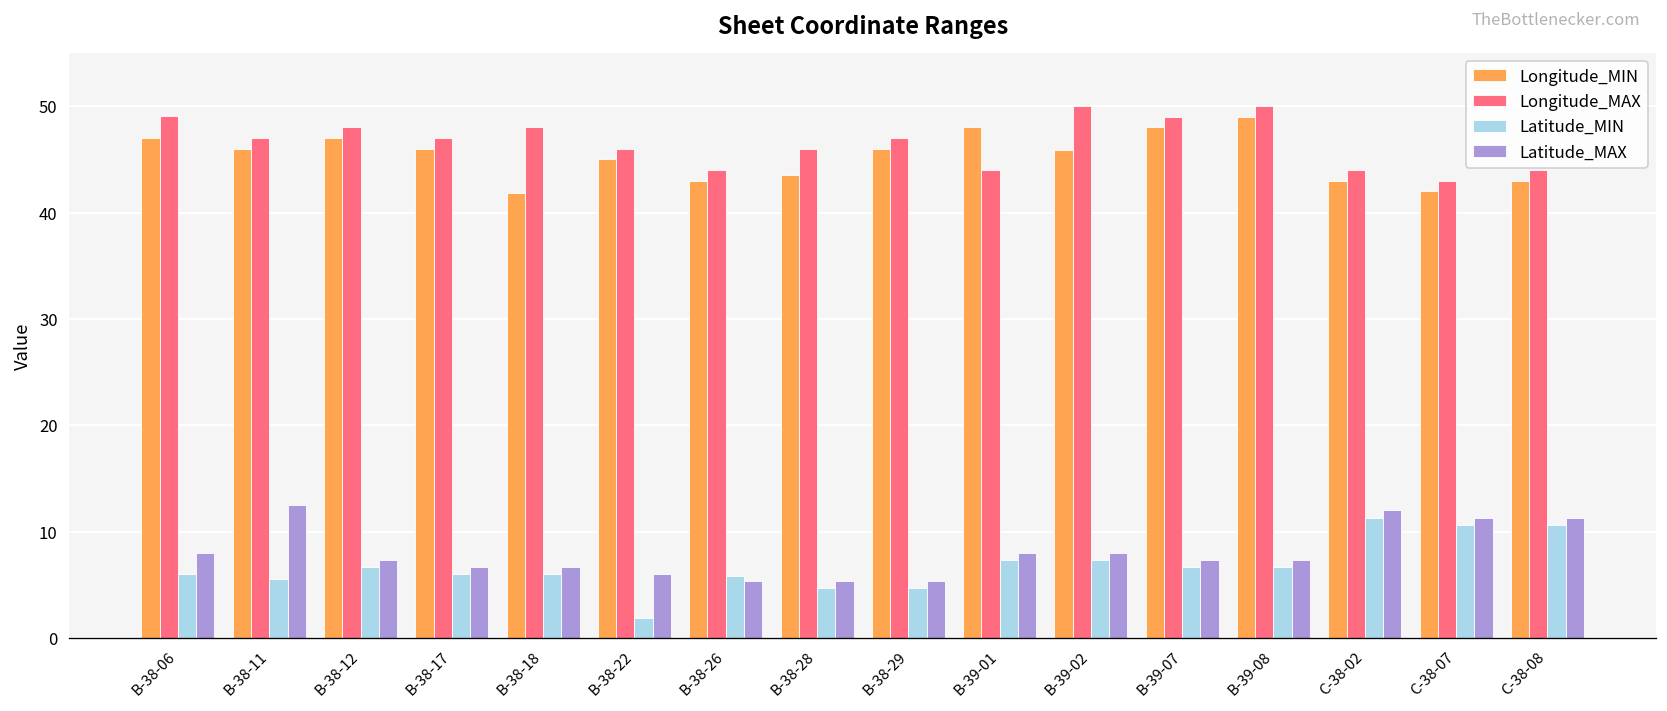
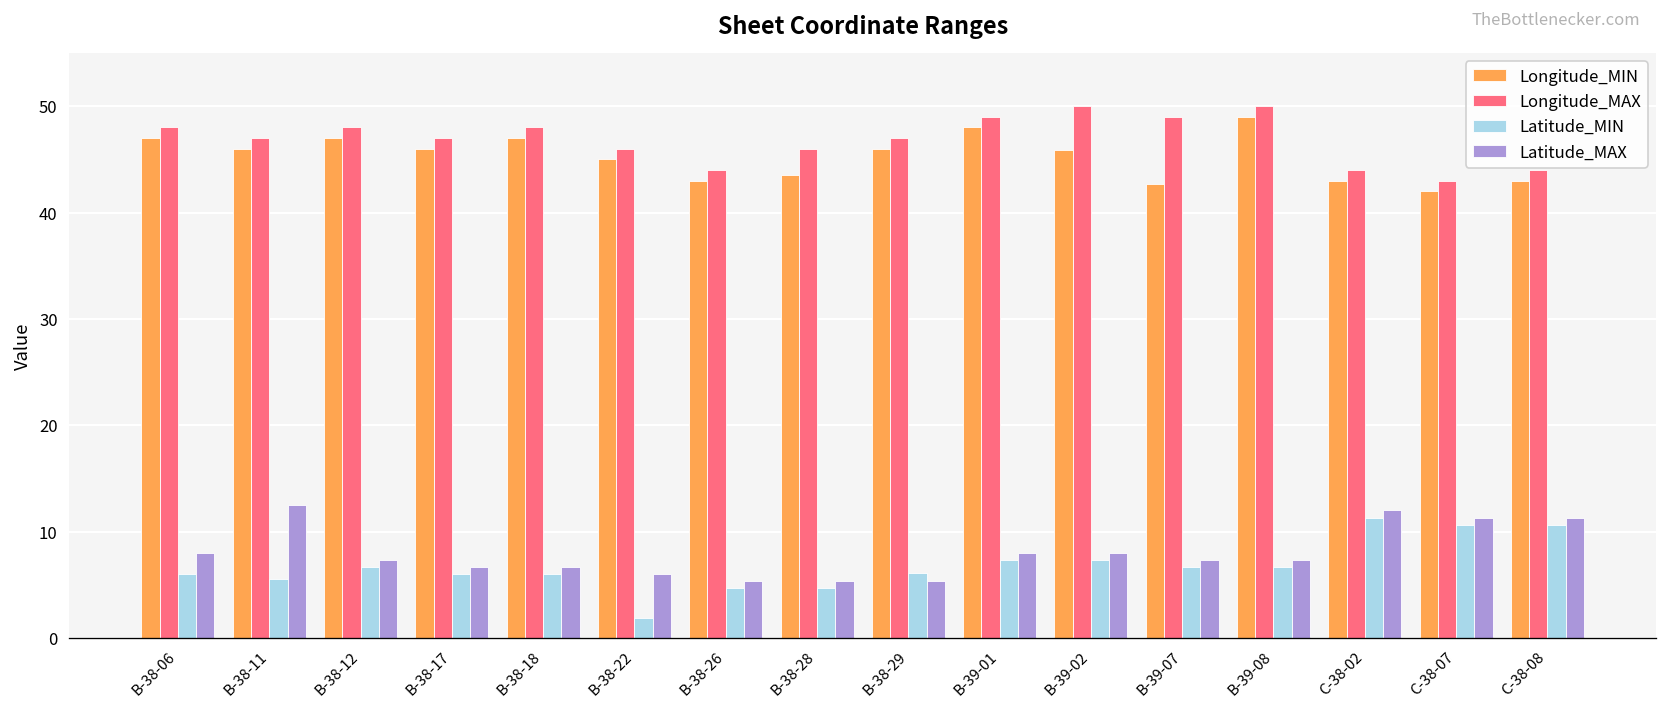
  {
    "Longitude_MIN": {
      "B-38-06": 47,
      "B-38-11": 46,
      "B-38-12": 47,
      "B-38-17": 46,
-     "B-38-18": 42,
+     "B-38-18": 47,
      "B-38-22": 45,
      "B-38-26": 43,
      "B-38-28": 44,
      "B-38-29": 46,
      "B-39-01": 48,
      "B-39-02": 46,
-     "B-39-07": 48,
+     "B-39-07": 43,
      "B-39-08": 49,
      "C-38-02": 43,
      "C-38-07": 42,
      "C-38-08": 43
    },
    "Longitude_MAX": {
-     "B-38-06": 49,
+     "B-38-06": 48,
      "B-38-11": 47,
      "B-38-12": 48,
      "B-38-17": 47,
      "B-38-18": 48,
      "B-38-22": 46,
      "B-38-26": 44,
      "B-38-28": 46,
      "B-38-29": 47,
-     "B-39-01": 44,
+     "B-39-01": 49,
      "B-39-02": 50,
      "B-39-07": 49,
      "B-39-08": 50,
      "C-38-02": 44,
      "C-38-07": 43,
      "C-38-08": 44
    },
    "Latitude_MIN": {
      "B-38-06": 6,
      "B-38-11": 6,
      "B-38-12": 7,
      "B-38-17": 6,
      "B-38-18": 6,
      "B-38-22": 2,
-     "B-38-26": 6,
+     "B-38-26": 5,
      "B-38-28": 5,
-     "B-38-29": 5,
+     "B-38-29": 6,
      "B-39-01": 7,
      "B-39-02": 7,
      "B-39-07": 7,
      "B-39-08": 7,
      "C-38-02": 11,
      "C-38-07": 11,
      "C-38-08": 11
    },
    "Latitude_MAX": {
      "B-38-06": 8,
      "B-38-11": 13,
      "B-38-12": 7,
      "B-38-17": 7,
      "B-38-18": 7,
      "B-38-22": 6,
      "B-38-26": 5,
      "B-38-28": 5,
      "B-38-29": 5,
      "B-39-01": 8,
      "B-39-02": 8,
      "B-39-07": 7,
      "B-39-08": 7,
      "C-38-02": 12,
      "C-38-07": 11,
      "C-38-08": 11
    }
  }
